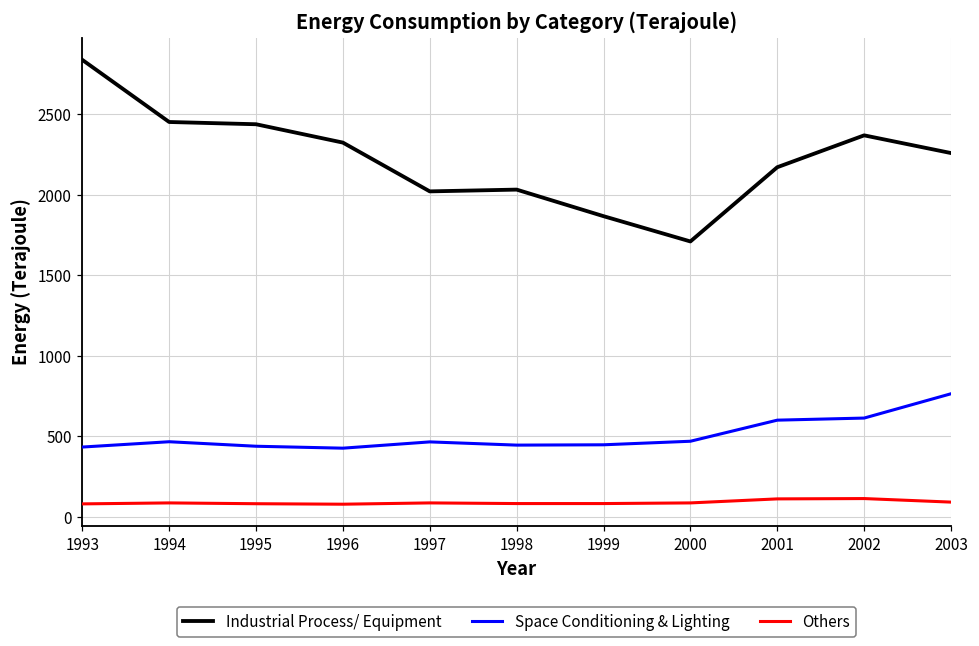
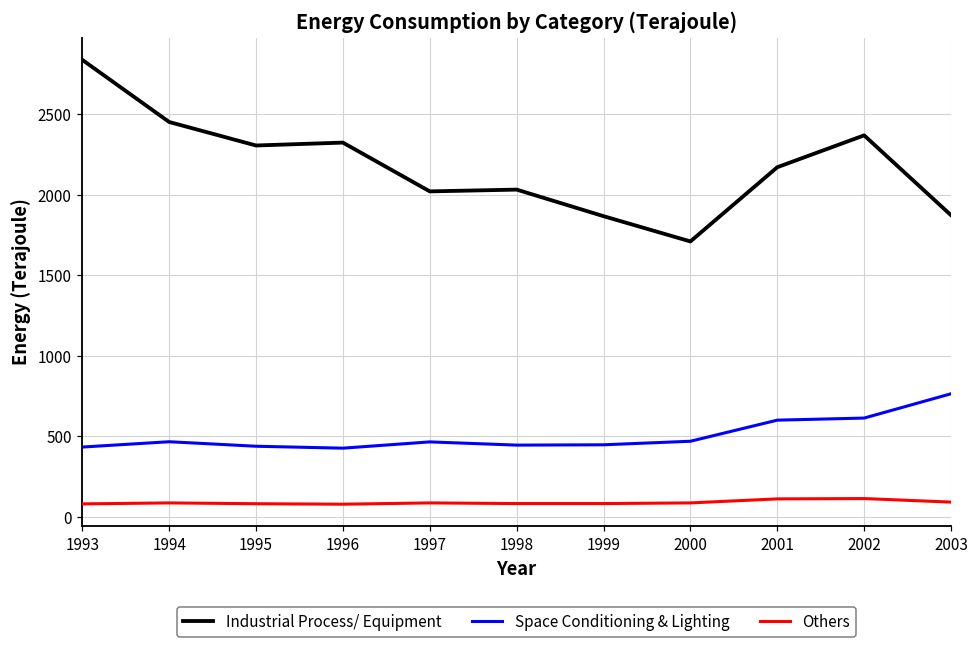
  {
    "Industrial Process/ Equipment": {
      "1993": 2840,
      "1994": 2450,
-     "1995": 2440,
+     "1995": 2310,
      "1996": 2330,
      "1997": 2020,
      "1998": 2030,
      "1999": 1870,
      "2000": 1710,
      "2001": 2170,
      "2002": 2370,
-     "2003": 2260
+     "2003": 1870
    },
    "Space Conditioning & Lighting": {
      "1993": 430,
      "1994": 470,
      "1995": 440,
      "1996": 430,
      "1997": 470,
      "1998": 450,
      "1999": 450,
      "2000": 470,
      "2001": 600,
      "2002": 610,
      "2003": 770
    },
    "Others": {
      "1993": 80,
      "1994": 90,
      "1995": 80,
      "1996": 80,
      "1997": 90,
      "1998": 80,
      "1999": 80,
      "2000": 90,
      "2001": 110,
      "2002": 110,
      "2003": 90
    }
  }
